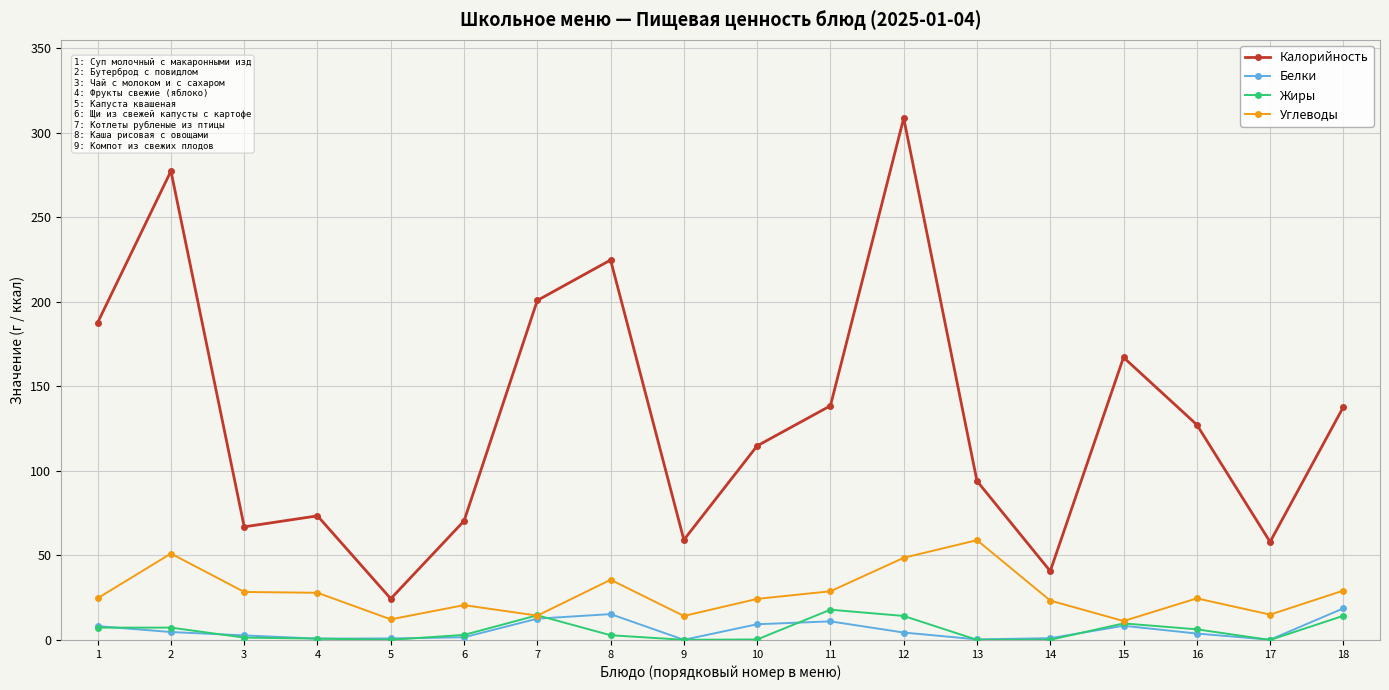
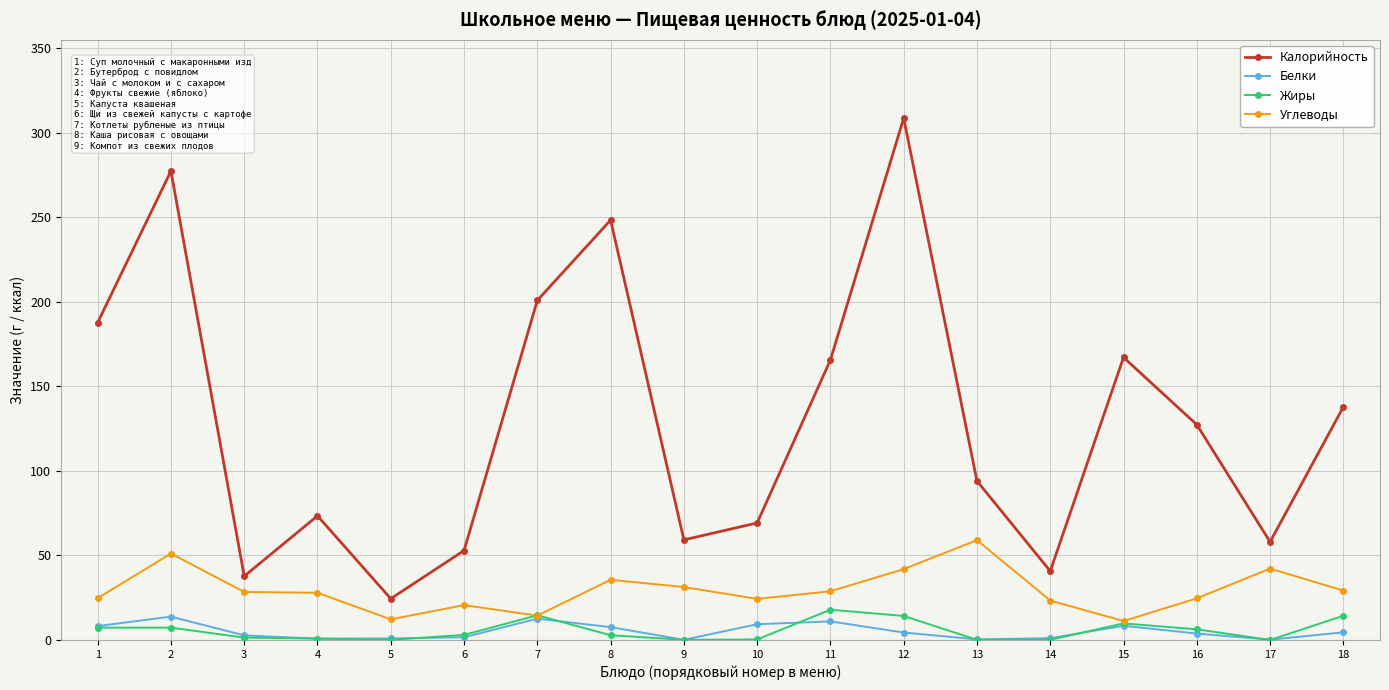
  {
    "Калорийность": {
      "1": 188,
-     "3": 67,
+     "3": 38,
      "4": 73,
      "5": 24,
-     "6": 70,
+     "6": 53,
      "7": 201,
-     "8": 225,
+     "8": 248,
      "9": 59,
-     "10": 115,
-     "11": 139,
+     "10": 69,
+     "11": 166,
      "12": 309,
      "13": 94,
      "14": 41,
      "15": 167,
      "16": 127,
      "17": 58,
      "18": 138
    },
    "Белки": {
-     "2": 5,
+     "2": 14,
      "7": 13,
-     "8": 15,
+     "8": 8,
      "10": 9,
      "11": 11,
      "12": 4,
      "16": 4,
-     "18": 19
+     "18": 5
    },
    "Жиры": {
      "2": 7,
      "8": 3,
      "10": 0,
      "11": 18,
      "12": 14,
      "16": 6,
      "18": 14
    },
    "Углеводы": {
      "1": 25,
      "2": 51,
      "3": 28,
      "4": 28,
      "5": 12,
      "6": 21,
      "8": 36,
-     "9": 14,
+     "9": 31,
      "10": 24,
      "11": 29,
-     "12": 49,
+     "12": 42,
      "13": 59,
      "14": 23,
      "16": 25,
-     "17": 15,
+     "17": 42,
      "18": 29
    }
  }
